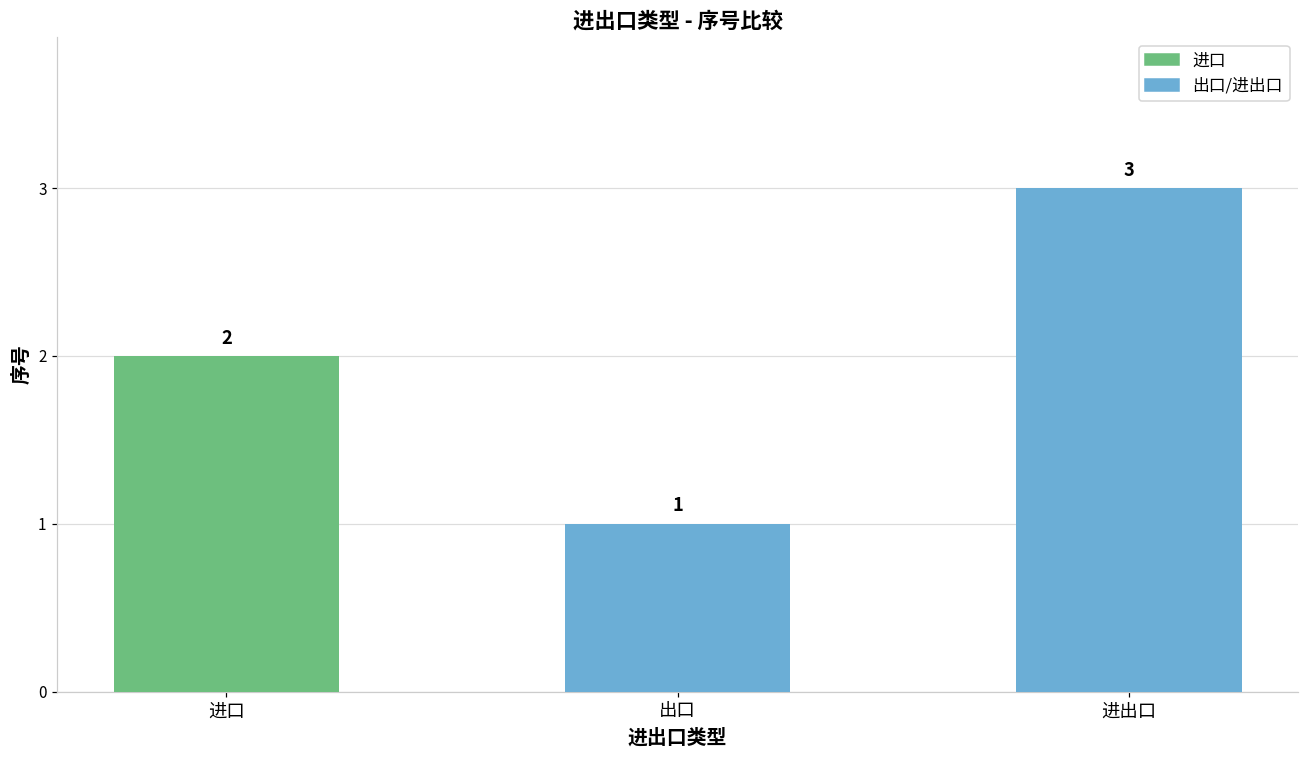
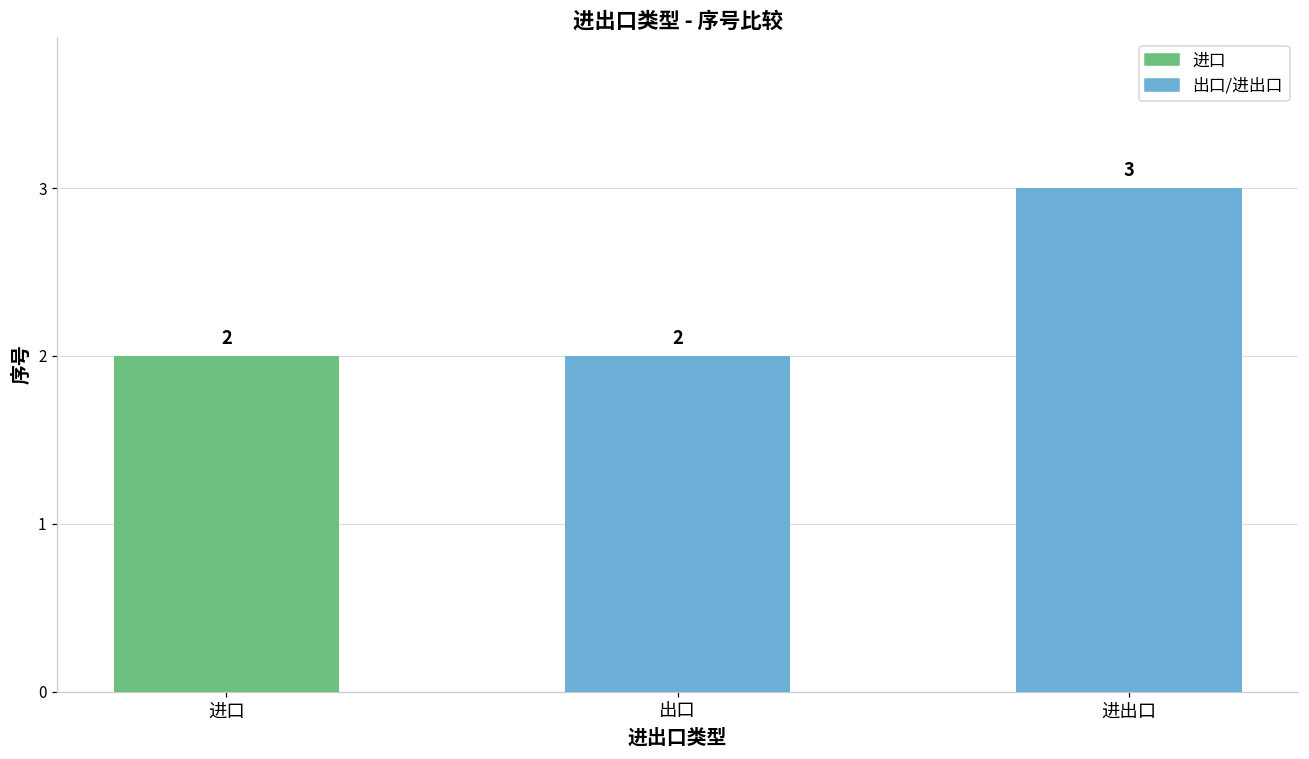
  {
    "进口": 2,
-   "出口": 1,
+   "出口": 2,
    "进出口": 3
  }
